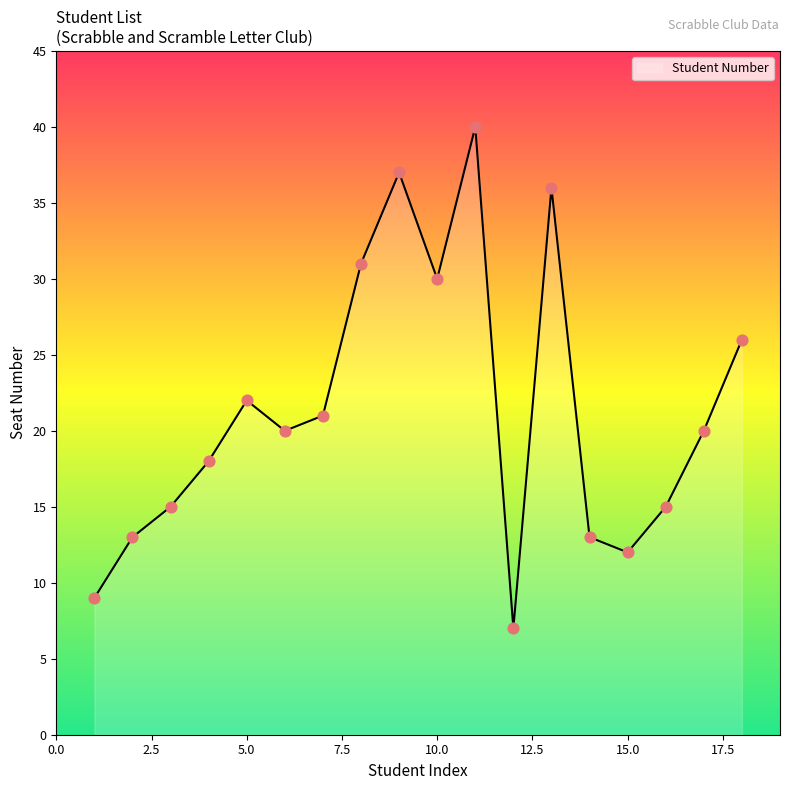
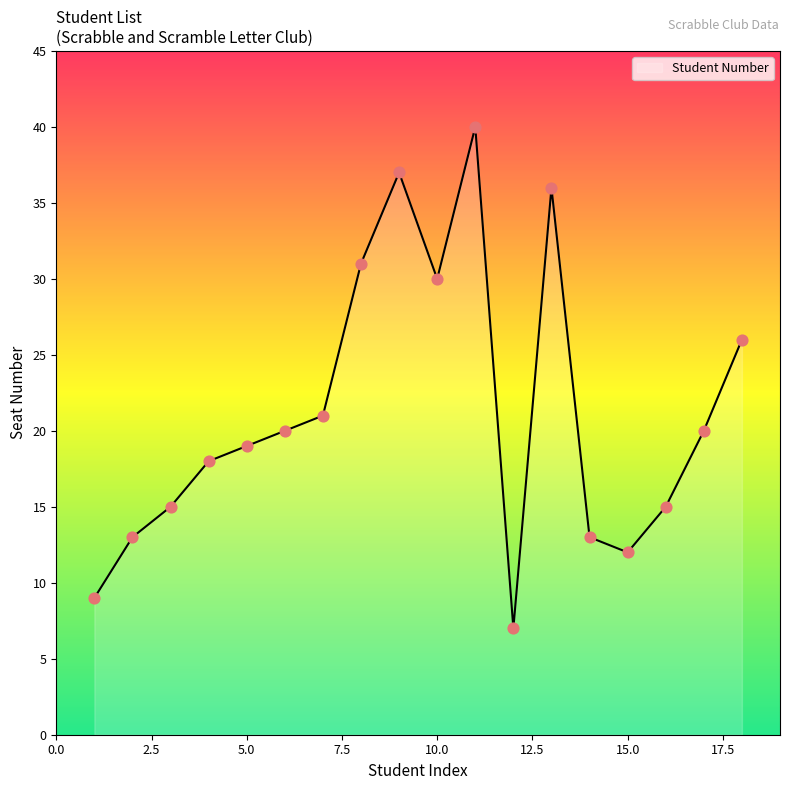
  {
-   "5.0": 22,
+   "5.0": 19,
    "10.0": 30,
    "15.0": 12
  }
